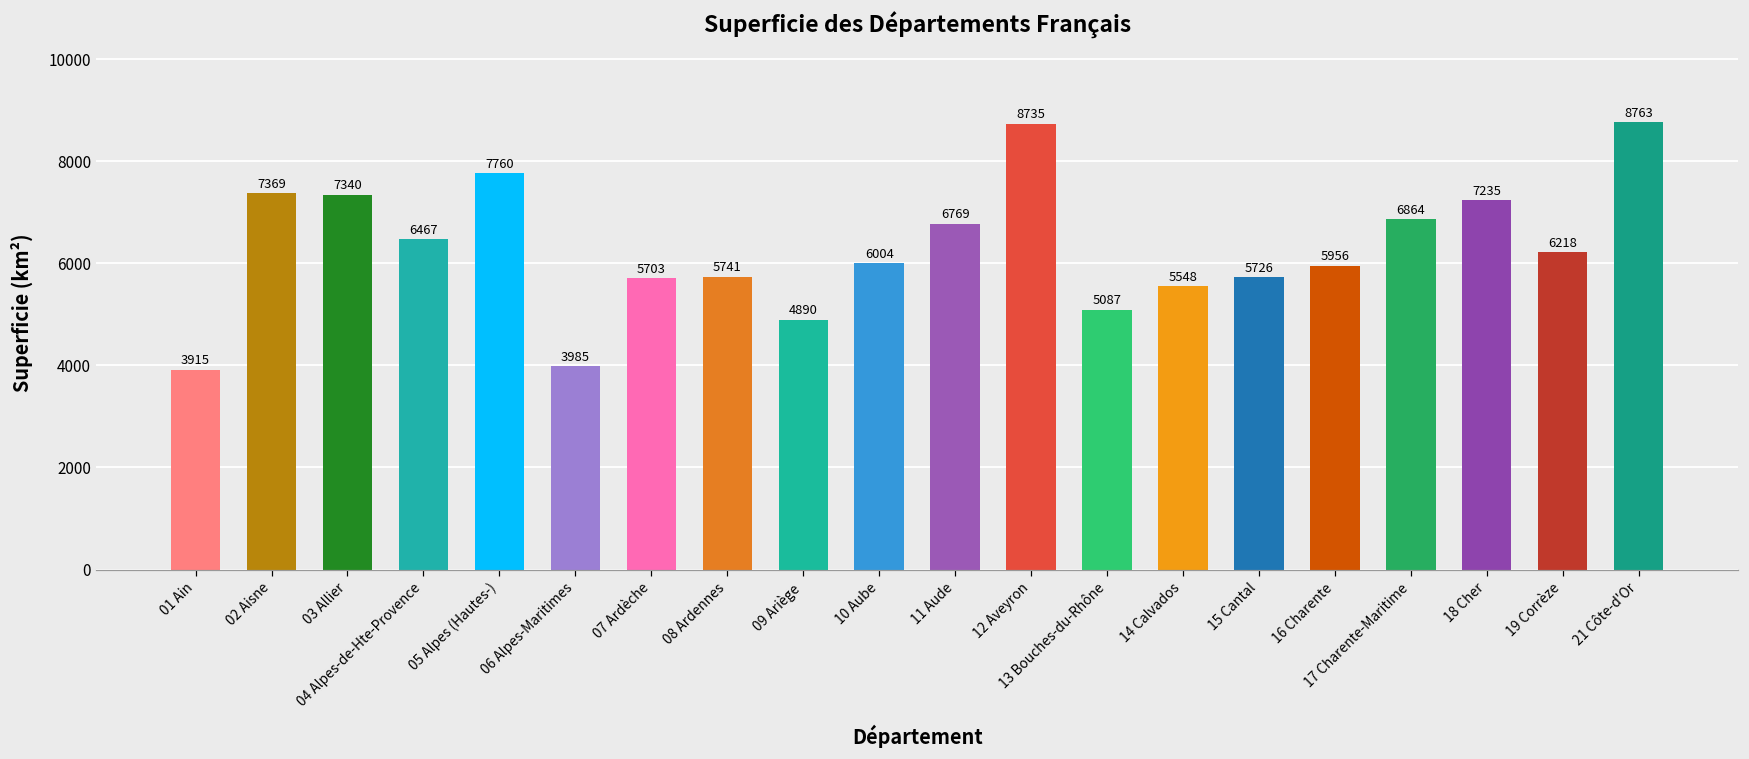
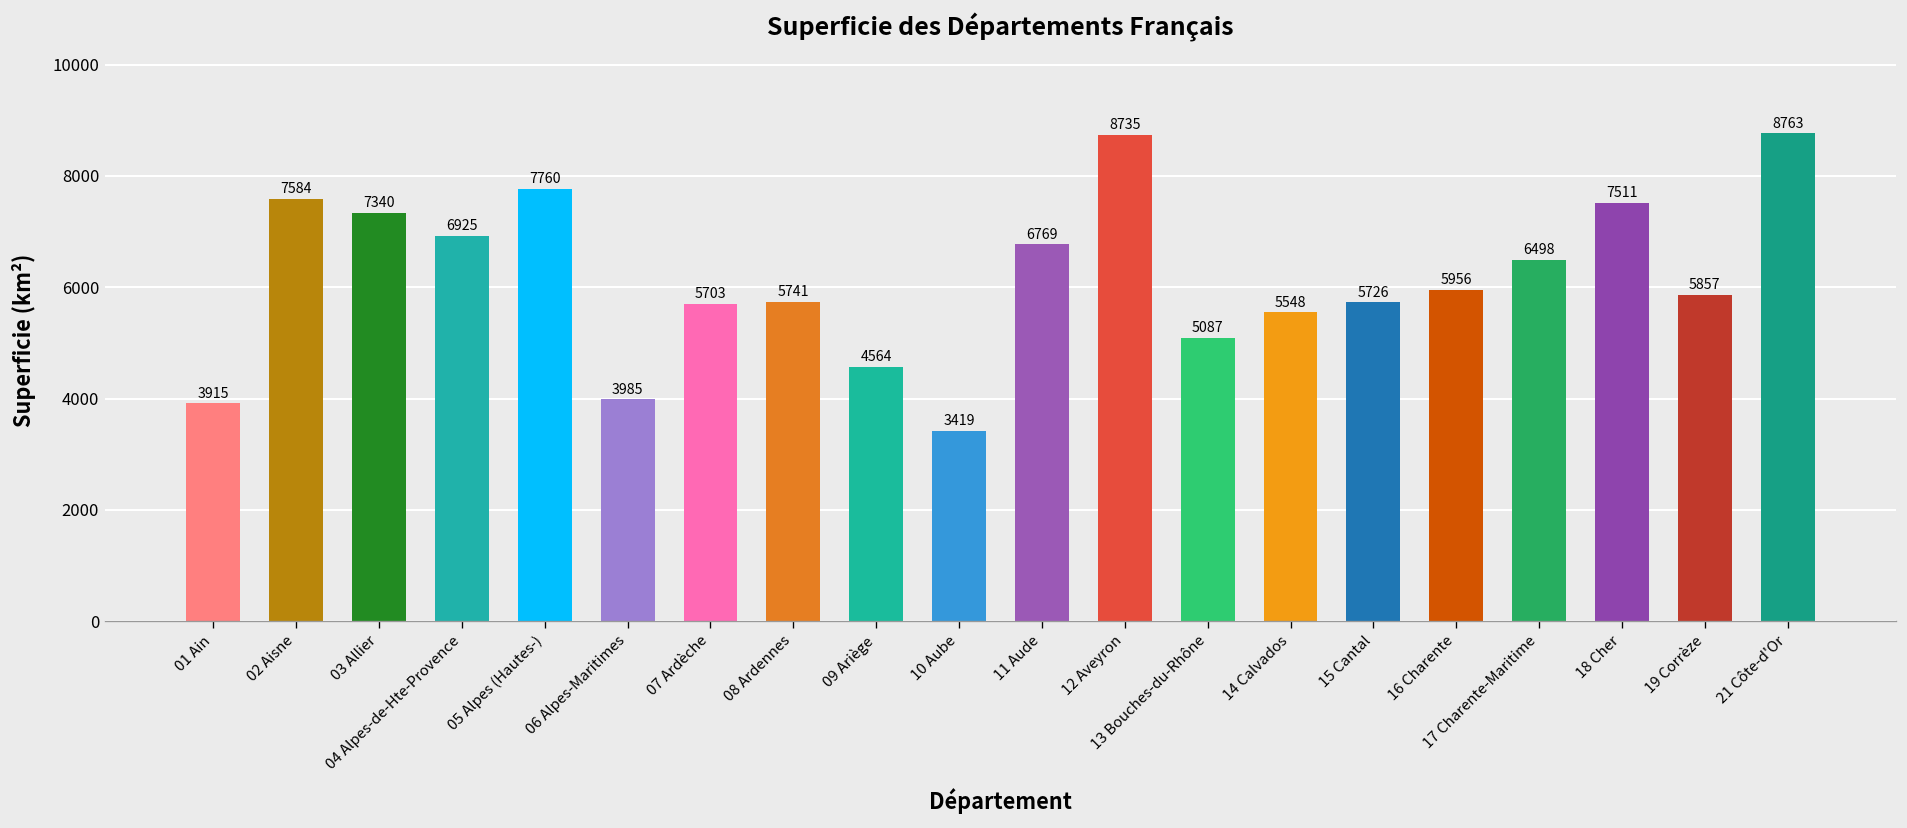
  {
    "01 Ain": 3915,
-   "02 Aisne": 7369,
+   "02 Aisne": 7584,
    "03 Allier": 7340,
-   "04 Alpes-de-Hte-Provence": 6467,
+   "04 Alpes-de-Hte-Provence": 6925,
    "05 Alpes (Hautes-)": 7760,
    "06 Alpes-Maritimes": 3985,
    "07 Ardèche": 5703,
    "08 Ardennes": 5741,
-   "09 Ariège": 4890,
-   "10 Aube": 6004,
+   "09 Ariège": 4564,
+   "10 Aube": 3419,
    "11 Aude": 6769,
    "12 Aveyron": 8735,
    "13 Bouches-du-Rhône": 5087,
    "14 Calvados": 5548,
    "15 Cantal": 5726,
    "16 Charente": 5956,
-   "17 Charente-Maritime": 6864,
-   "18 Cher": 7235,
-   "19 Corrèze": 6218,
+   "17 Charente-Maritime": 6498,
+   "18 Cher": 7511,
+   "19 Corrèze": 5857,
    "21 Côte-d'Or": 8763
  }
